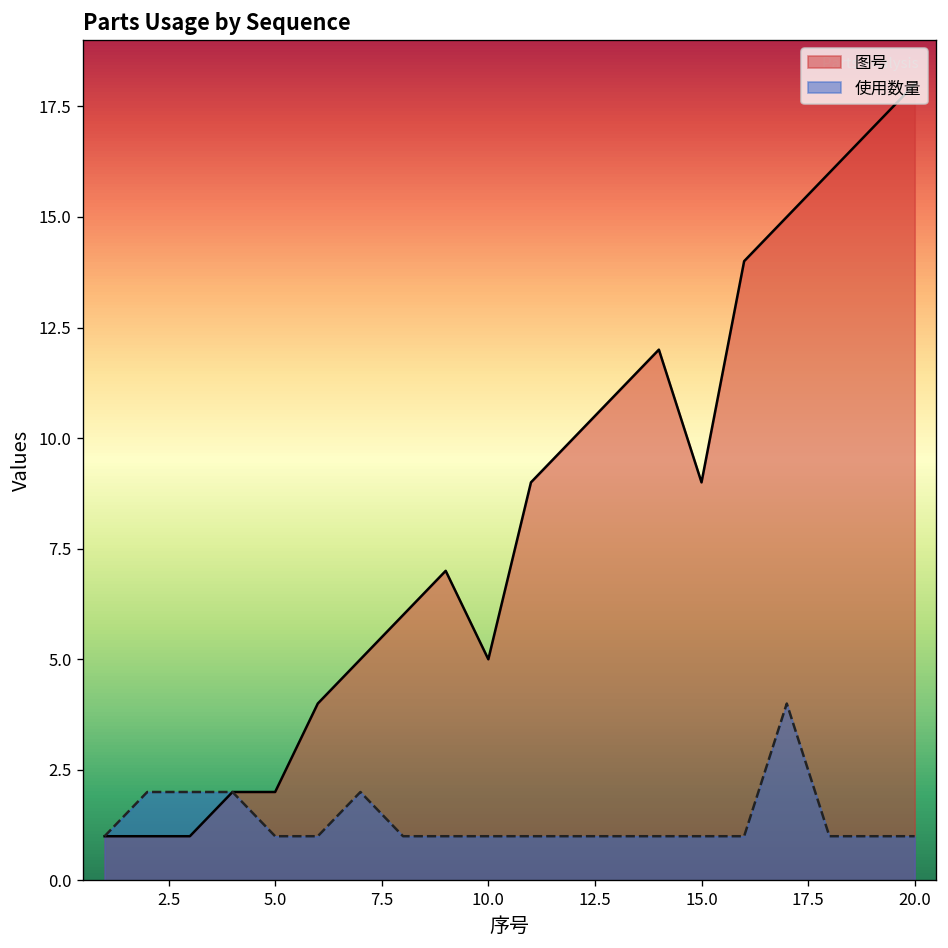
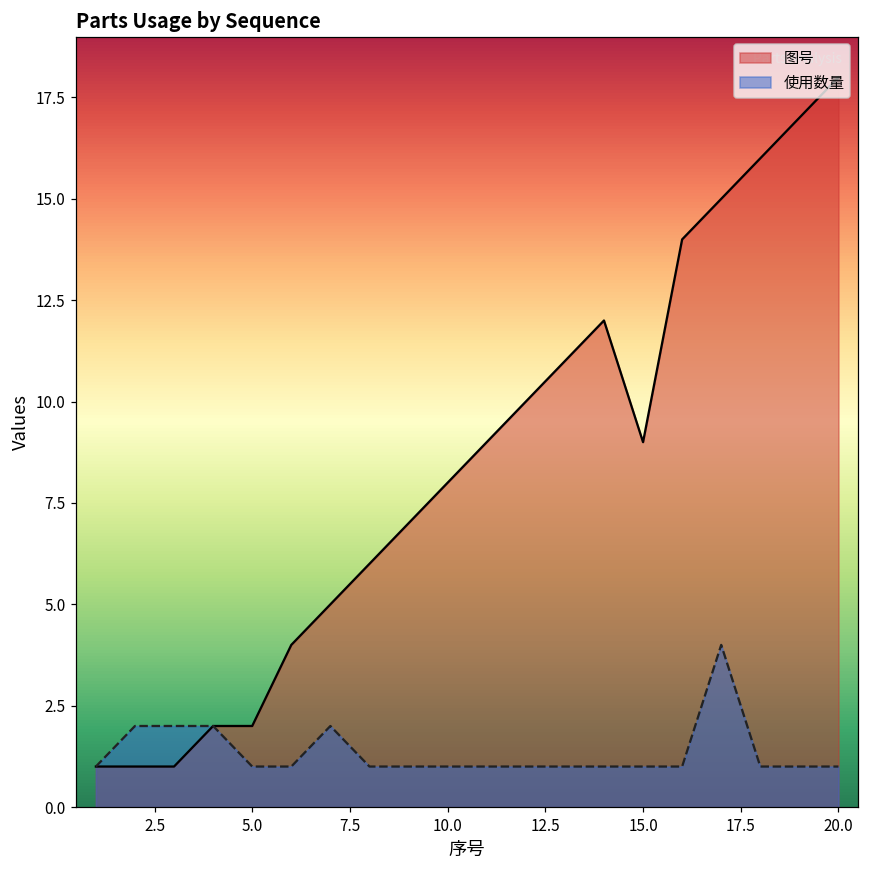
  {
    "图号": {
      "5.0": 2,
-     "10.0": 5,
+     "10.0": 8,
      "15.0": 9
    },
    "使用数量": {
      "5.0": 1,
      "10.0": 1,
      "15.0": 1,
      "20.0": 1
    }
  }
